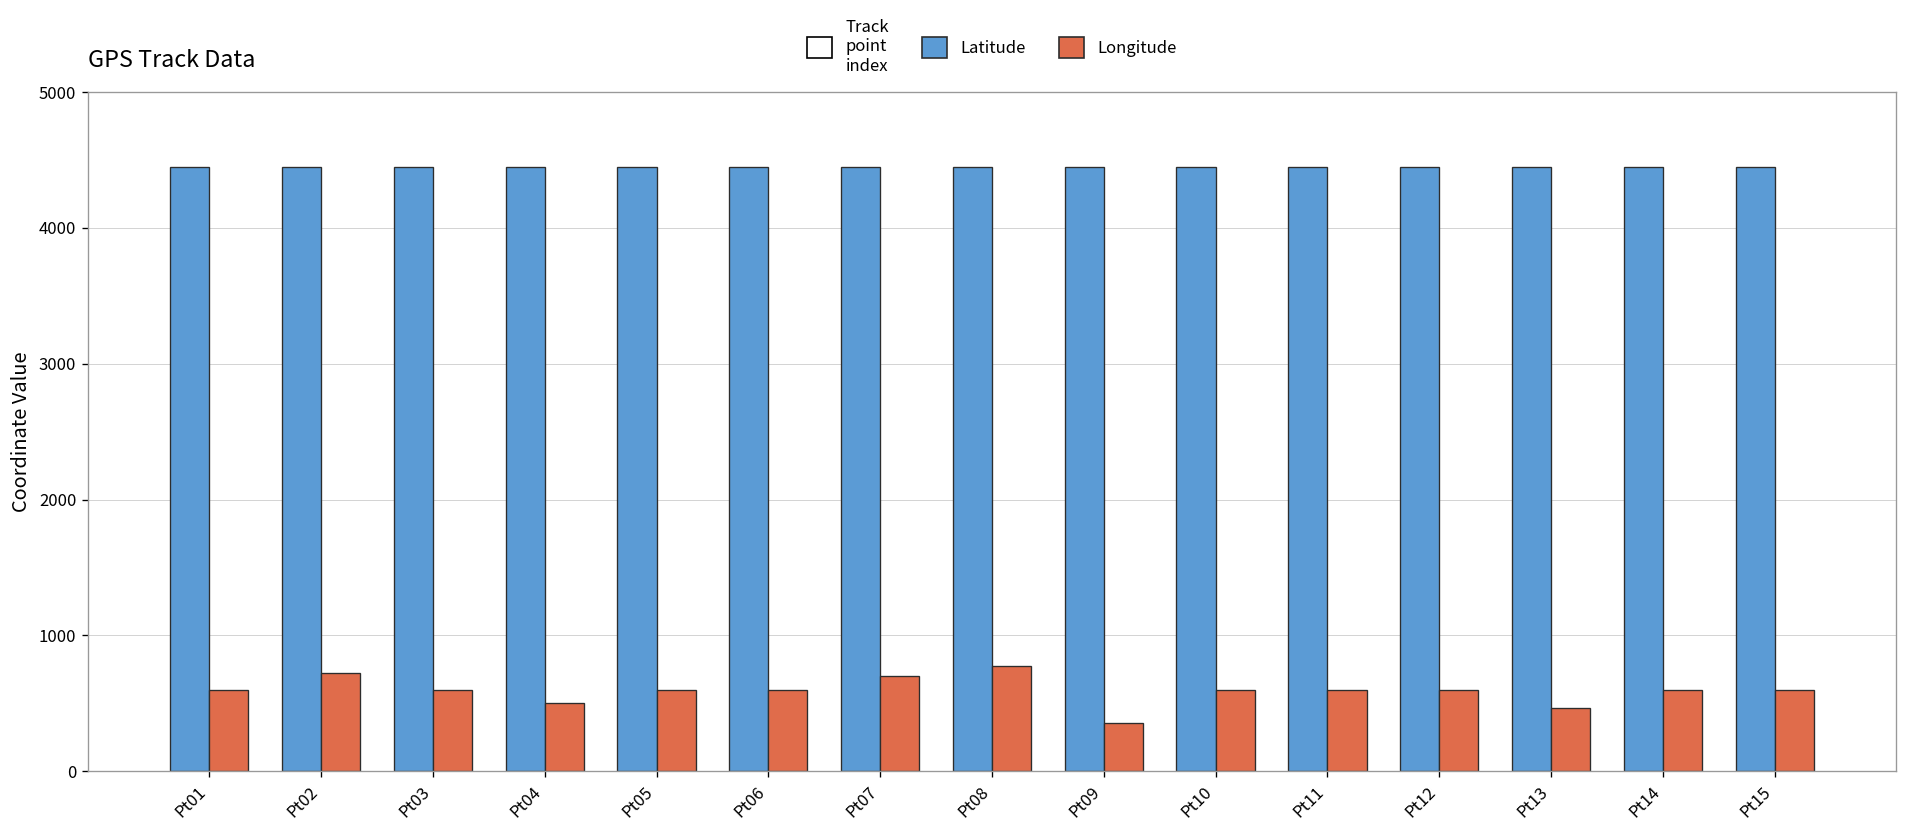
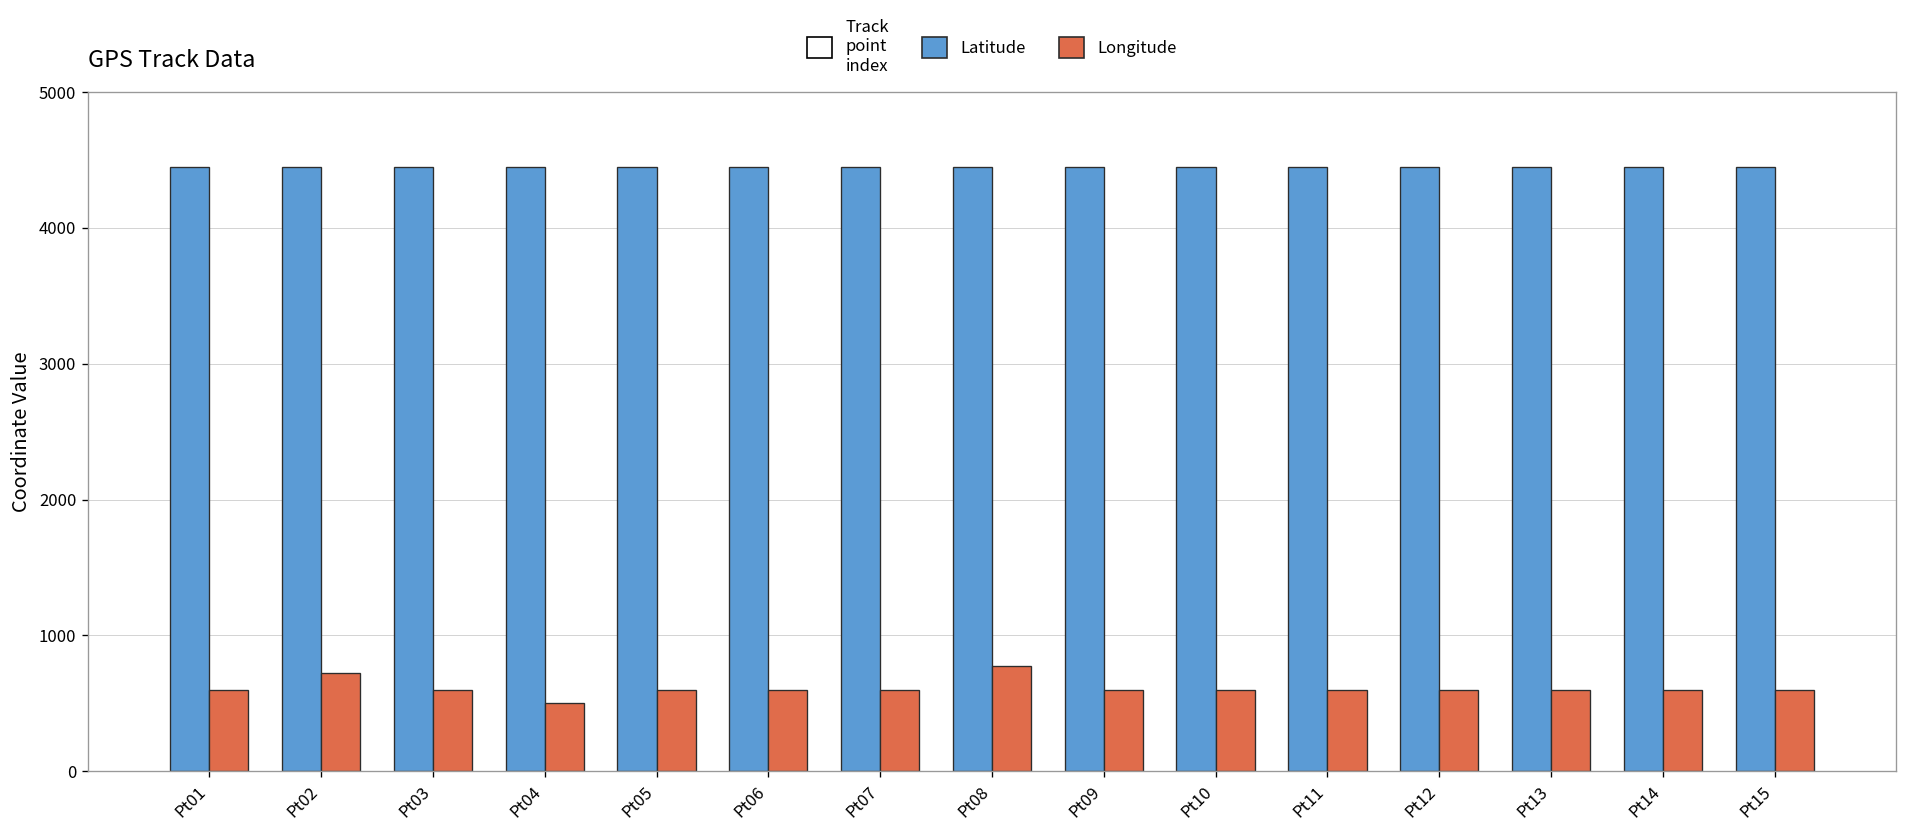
  {
    "Latitude": {
      "Pt01": 4450,
      "Pt02": 4450,
      "Pt03": 4450,
      "Pt04": 4450,
      "Pt05": 4450,
      "Pt06": 4450,
      "Pt07": 4450,
      "Pt08": 4450,
      "Pt09": 4450,
      "Pt10": 4450,
      "Pt11": 4450,
      "Pt12": 4450,
      "Pt13": 4450,
      "Pt14": 4450,
      "Pt15": 4450
    },
    "Longitude": {
      "Pt01": 600,
      "Pt02": 720,
      "Pt03": 600,
      "Pt04": 500,
      "Pt05": 600,
      "Pt06": 600,
-     "Pt07": 700,
+     "Pt07": 600,
      "Pt08": 780,
-     "Pt09": 350,
+     "Pt09": 600,
      "Pt10": 600,
      "Pt11": 600,
      "Pt12": 600,
-     "Pt13": 470,
+     "Pt13": 600,
      "Pt14": 600,
      "Pt15": 600
    }
  }
